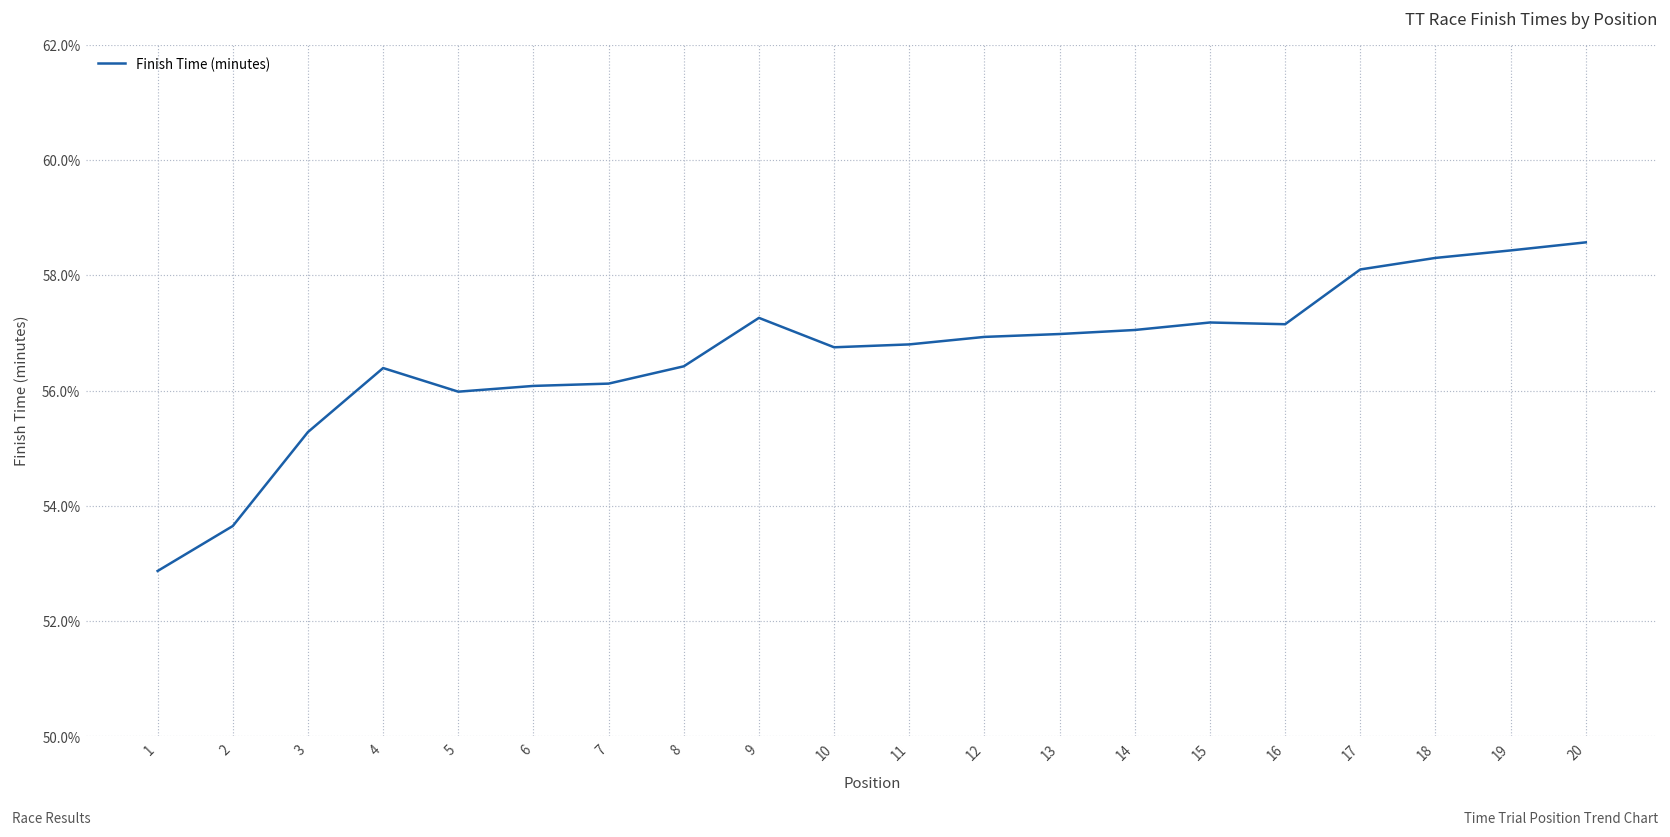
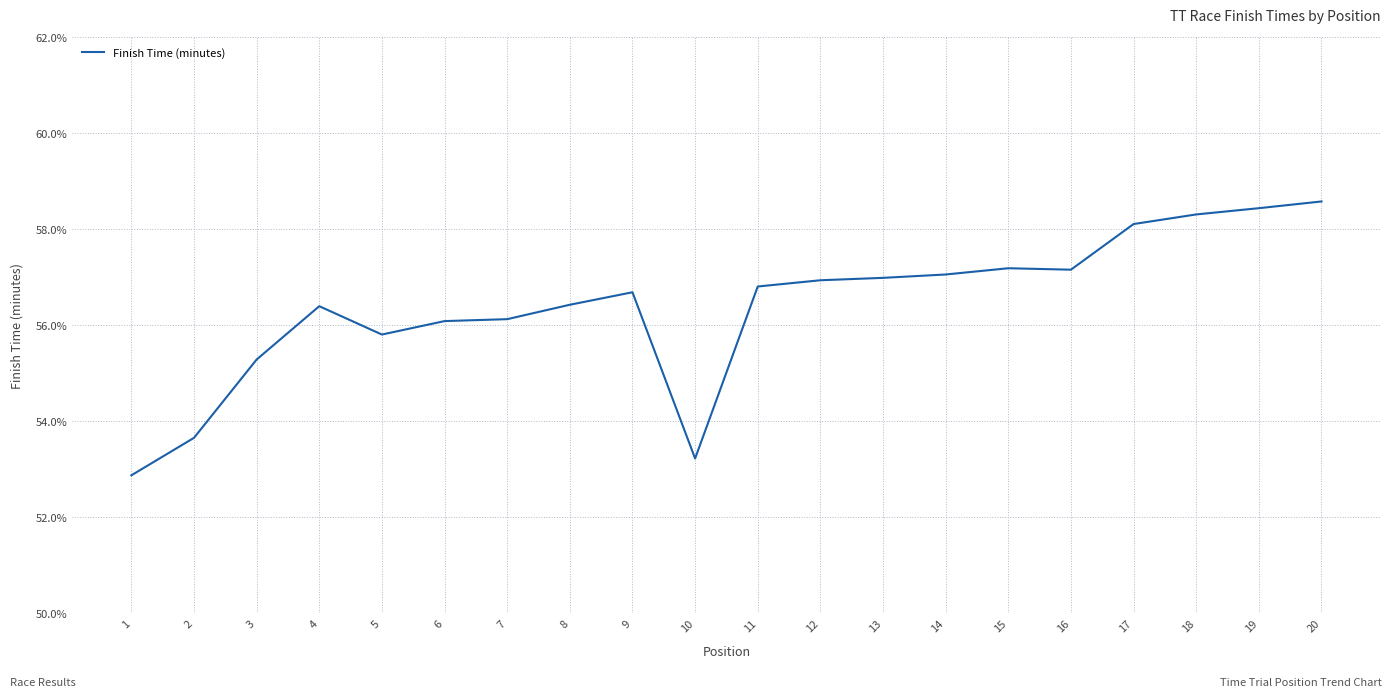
  {
    "1": "52.9%",
    "2": "53.7%",
    "3": "55.3%",
    "4": "56.4%",
-   "5": "56.0%",
+   "5": "55.8%",
    "6": "56.1%",
    "7": "56.1%",
    "8": "56.4%",
-   "9": "57.3%",
-   "10": "56.8%",
+   "9": "56.7%",
+   "10": "53.2%",
    "11": "56.8%",
    "12": "56.9%",
    "13": "57.0%",
    "14": "57.1%",
    "15": "57.2%",
    "16": "57.2%",
    "17": "58.1%",
    "18": "58.3%",
    "19": "58.4%",
    "20": "58.6%"
  }
